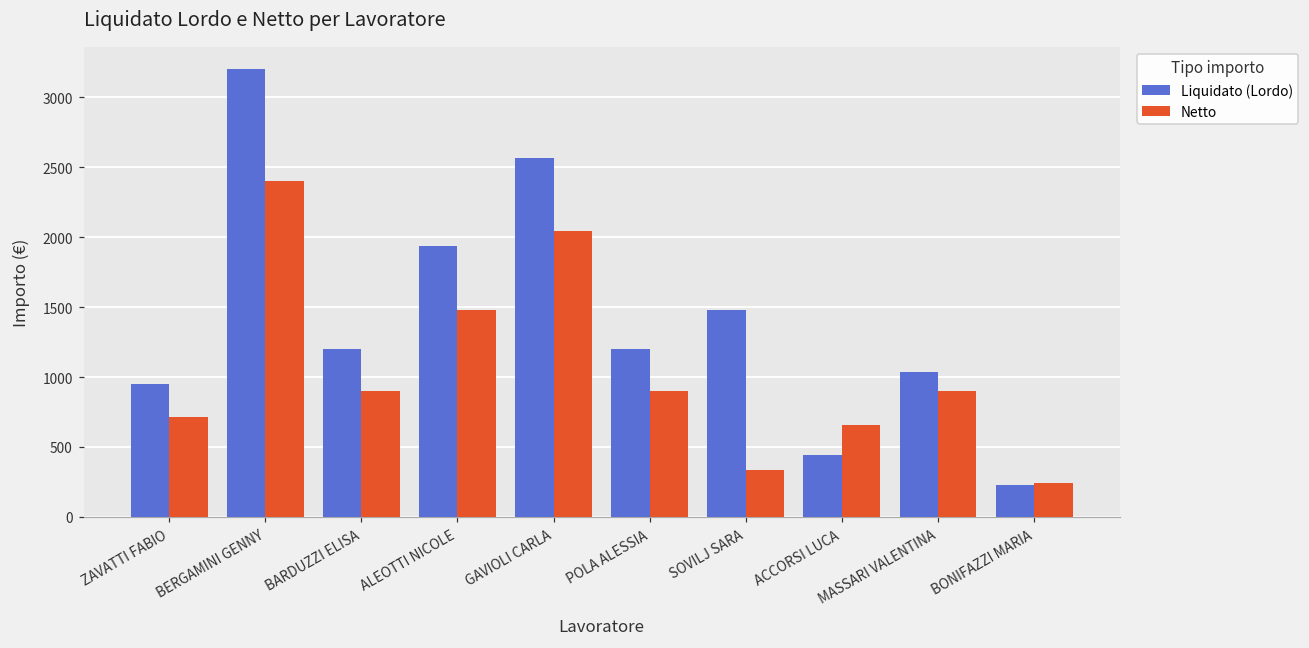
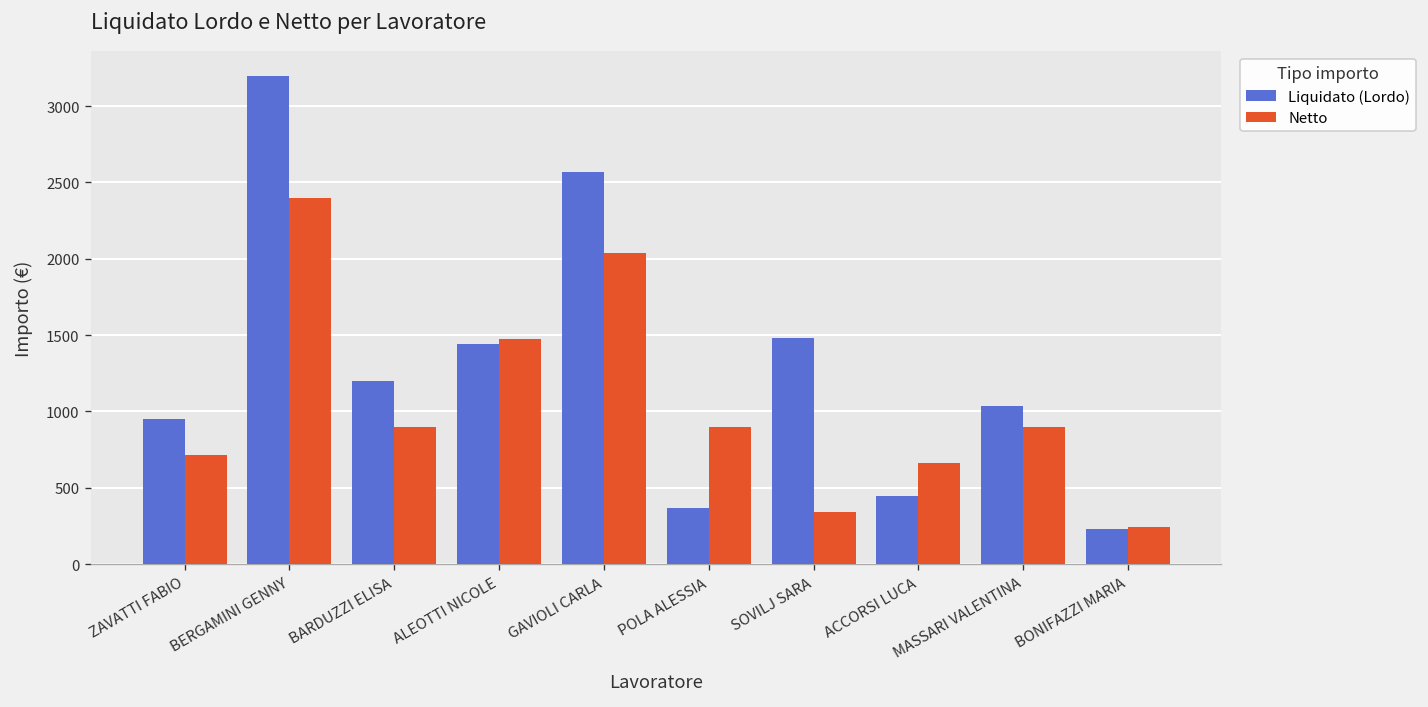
  {
    "Liquidato (Lordo)": {
      "ZAVATTI FABIO": 950,
      "BERGAMINI GENNY": 3200,
      "BARDUZZI ELISA": 1200,
-     "ALEOTTI NICOLE": 1930,
+     "ALEOTTI NICOLE": 1440,
      "GAVIOLI CARLA": 2570,
-     "POLA ALESSIA": 1200,
+     "POLA ALESSIA": 370,
      "SOVILJ SARA": 1480,
      "ACCORSI LUCA": 450,
      "MASSARI VALENTINA": 1030,
      "BONIFAZZI MARIA": 230
    },
    "Netto": {
      "ZAVATTI FABIO": 710,
      "BERGAMINI GENNY": 2400,
      "BARDUZZI ELISA": 900,
      "ALEOTTI NICOLE": 1480,
      "GAVIOLI CARLA": 2040,
      "POLA ALESSIA": 900,
      "SOVILJ SARA": 340,
      "ACCORSI LUCA": 660,
      "MASSARI VALENTINA": 900,
      "BONIFAZZI MARIA": 240
    }
  }
